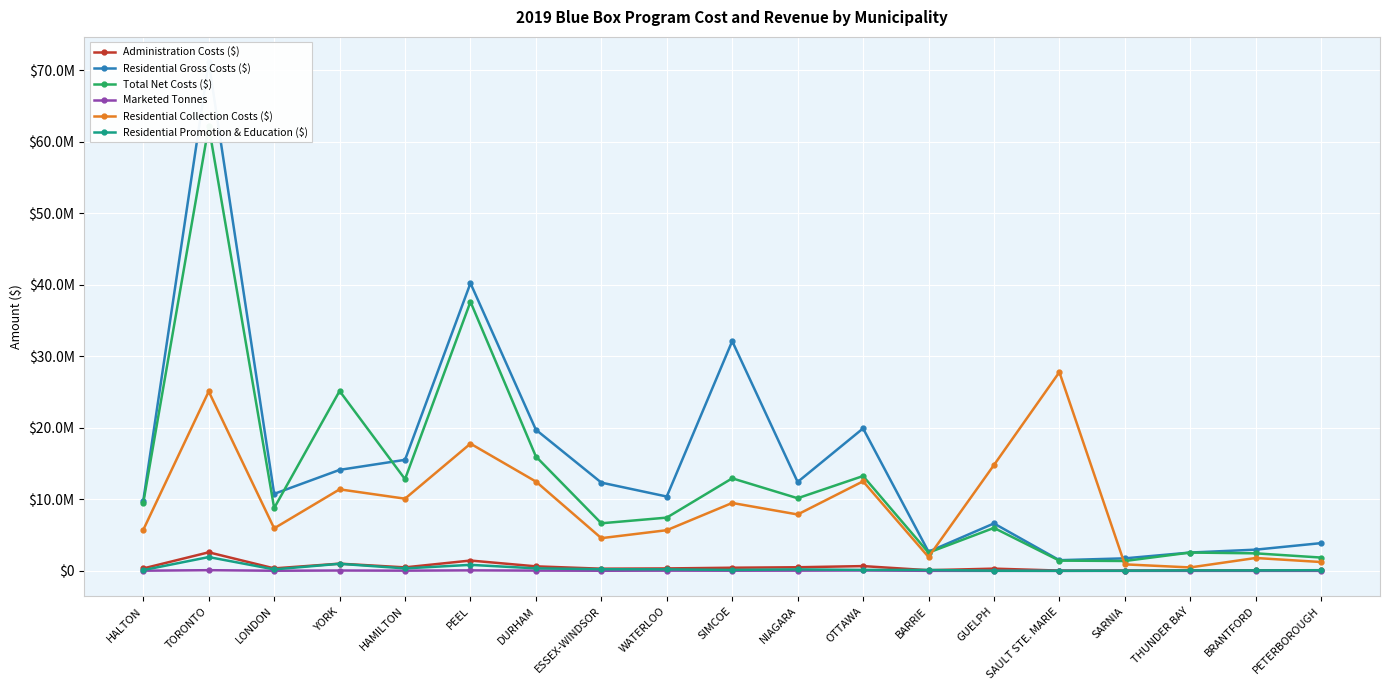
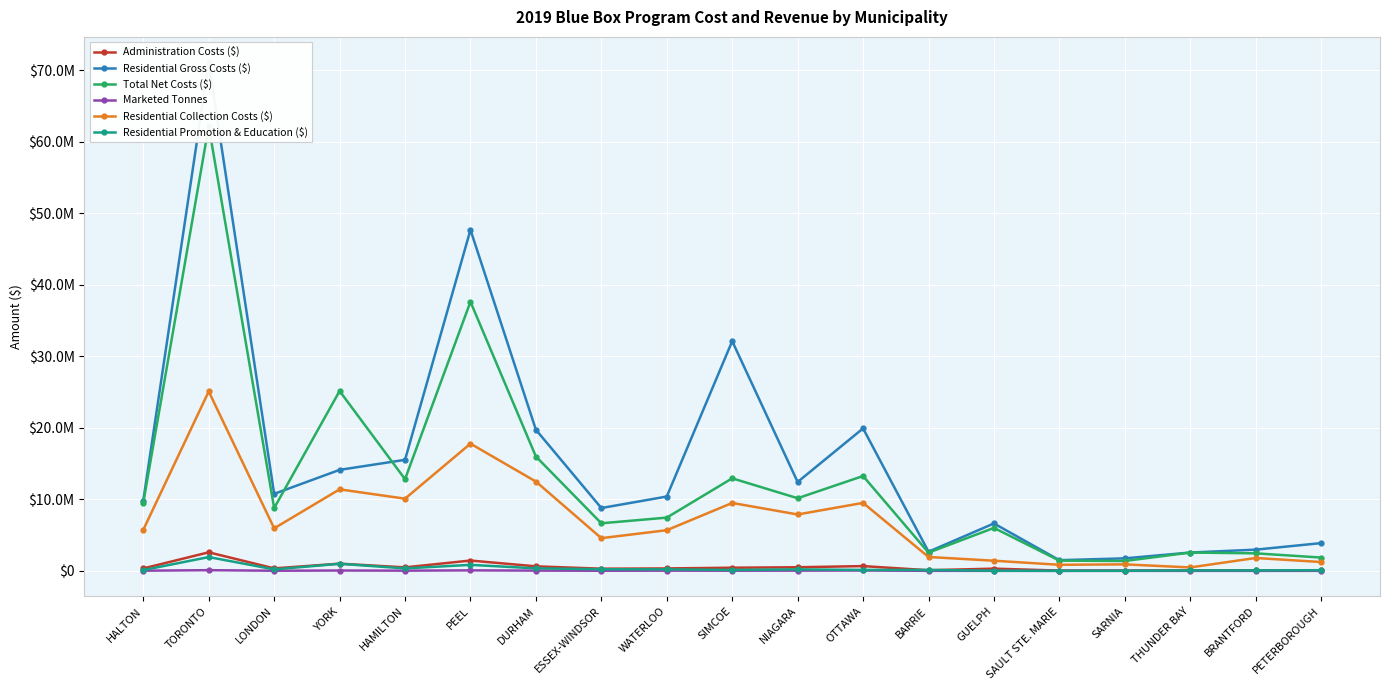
  {
    "Administration Costs ($)": {
      "TORONTO": "$3000000",
      "PEEL": "$1000000",
      "OTTAWA": "$1000000"
    },
    "Residential Gross Costs ($)": {
      "LONDON": "$11000000",
      "YORK": "$14000000",
      "HAMILTON": "$16000000",
-     "PEEL": "$40000000",
+     "PEEL": "$48000000",
      "DURHAM": "$20000000",
-     "ESSEX-WINDSOR": "$12000000",
+     "ESSEX-WINDSOR": "$9000000",
      "WATERLOO": "$10000000",
      "SIMCOE": "$32000000",
      "NIAGARA": "$12000000",
      "OTTAWA": "$20000000",
      "GUELPH": "$7000000",
      "SARNIA": "$2000000",
      "BRANTFORD": "$3000000",
      "PETERBOROUGH": "$4000000"
    },
    "Marketed Tonnes": {
      "TORONTO": "$0",
      "YORK": "$0",
      "PEEL": "$0"
    },
    "Residential Collection Costs ($)": {
      "HALTON": "$6000000",
      "TORONTO": "$25000000",
      "LONDON": "$6000000",
      "YORK": "$11000000",
      "HAMILTON": "$10000000",
      "PEEL": "$18000000",
      "DURHAM": "$12000000",
      "ESSEX-WINDSOR": "$5000000",
      "WATERLOO": "$6000000",
      "SIMCOE": "$9000000",
      "NIAGARA": "$8000000",
-     "OTTAWA": "$13000000",
+     "OTTAWA": "$10000000",
      "BARRIE": "$2000000",
-     "GUELPH": "$15000000",
-     "SAULT STE. MARIE": "$28000000",
+     "GUELPH": "$1000000",
+     "SAULT STE. MARIE": "$1000000",
      "SARNIA": "$1000000",
      "THUNDER BAY": "$0",
      "BRANTFORD": "$2000000",
      "PETERBOROUGH": "$1000000"
    }
  }
